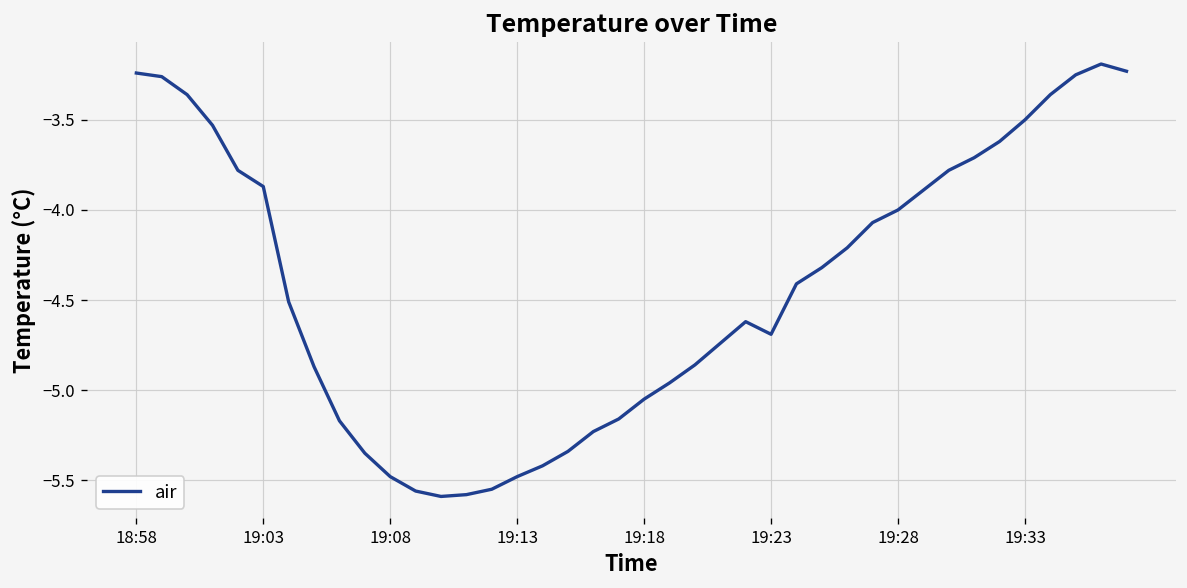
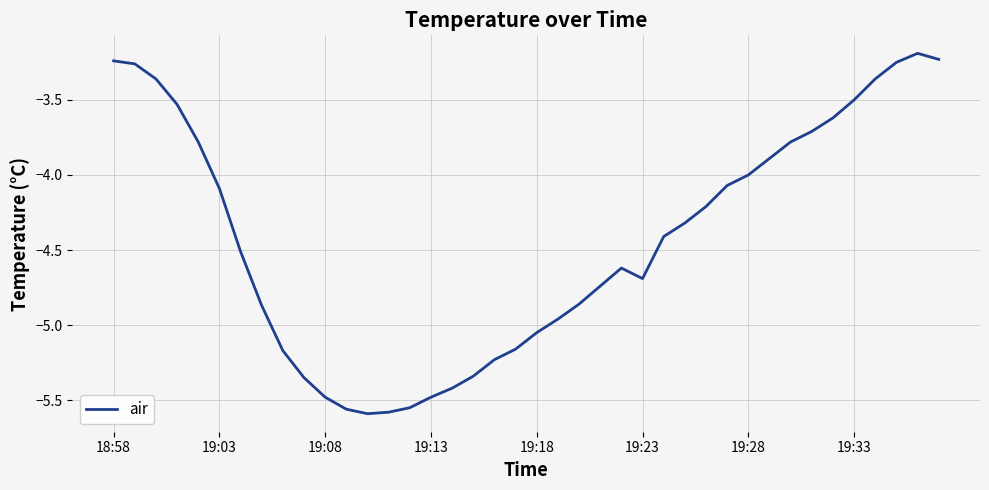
  {
    "18:58": -3.24,
-   "19:03": -3.87,
+   "19:03": -4.09,
    "19:08": -5.48,
    "19:13": -5.48,
    "19:18": -5.05,
    "19:23": -4.69,
    "19:28": -4.00,
    "19:33": -3.50
  }
